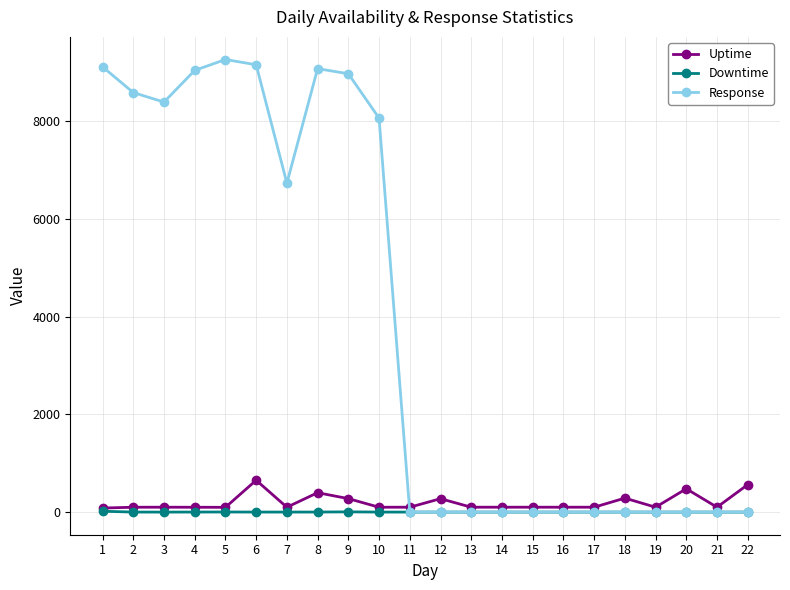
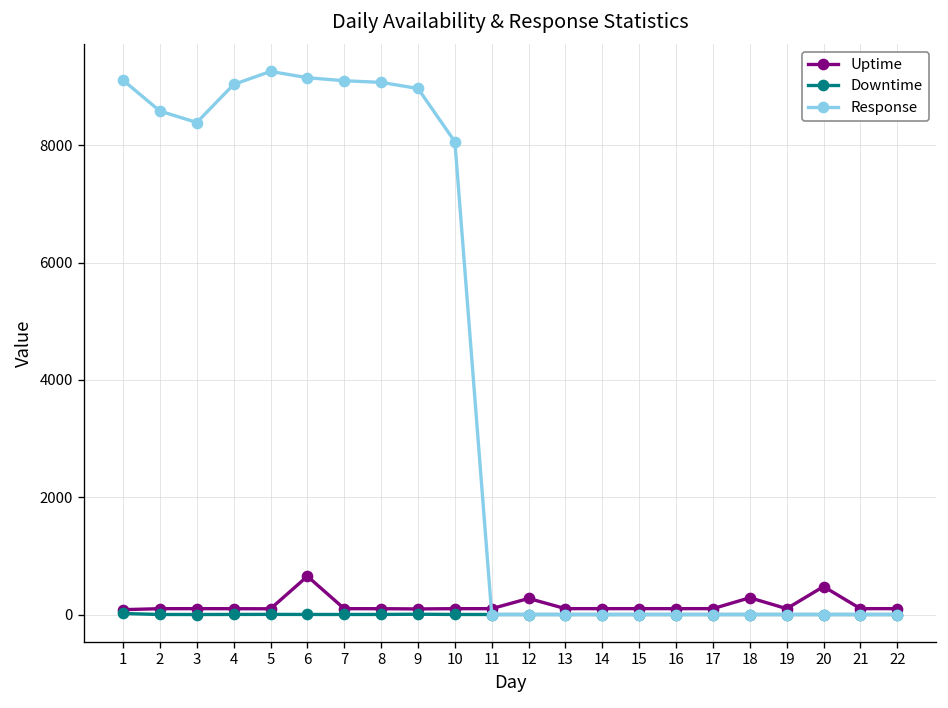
  {
    "Uptime": {
      "1": 100,
      "2": 100,
      "3": 100,
      "4": 100,
      "5": 100,
      "6": 700,
      "7": 100,
-     "8": 400,
-     "9": 300,
+     "8": 100,
+     "9": 100,
      "10": 100,
      "11": 100,
      "12": 300,
      "13": 100,
      "14": 100,
      "15": 100,
      "16": 100,
      "17": 100,
      "18": 300,
      "19": 100,
      "20": 500,
      "21": 100,
-     "22": 600
+     "22": 100
    },
    "Downtime": {
      "1": 0,
      "2": 0,
      "3": 0,
      "4": 0,
      "5": 0,
      "6": 0,
      "7": 0,
      "8": 0,
      "9": 0,
      "10": 0
    },
    "Response": {
      "1": 9100,
      "2": 8600,
      "3": 8400,
      "4": 9000,
      "5": 9300,
      "6": 9200,
-     "7": 6700,
+     "7": 9100,
      "8": 9100,
      "9": 9000,
      "10": 8100
    }
  }
